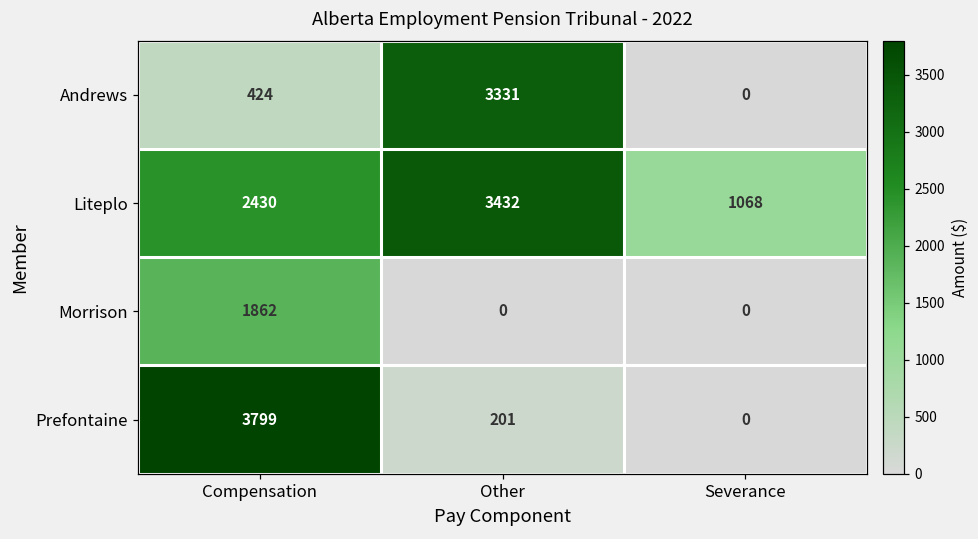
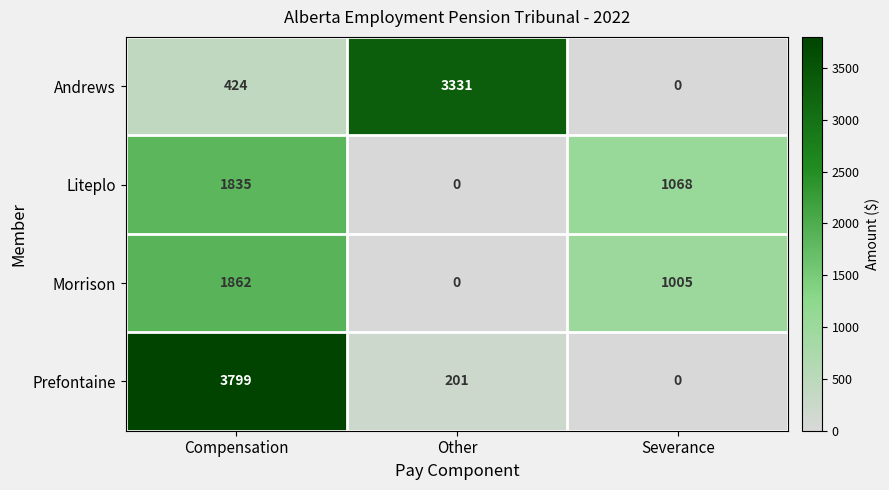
  {
    "Andrews": {
      "Compensation": 424,
      "Other": 3331,
      "Severance": 0
    },
    "Liteplo": {
-     "Compensation": 2430,
-     "Other": 3432,
+     "Compensation": 1835,
+     "Other": 0,
      "Severance": 1068
    },
    "Morrison": {
      "Compensation": 1862,
      "Other": 0,
-     "Severance": 0
+     "Severance": 1005
    },
    "Prefontaine": {
      "Compensation": 3799,
      "Other": 201,
      "Severance": 0
    }
  }
